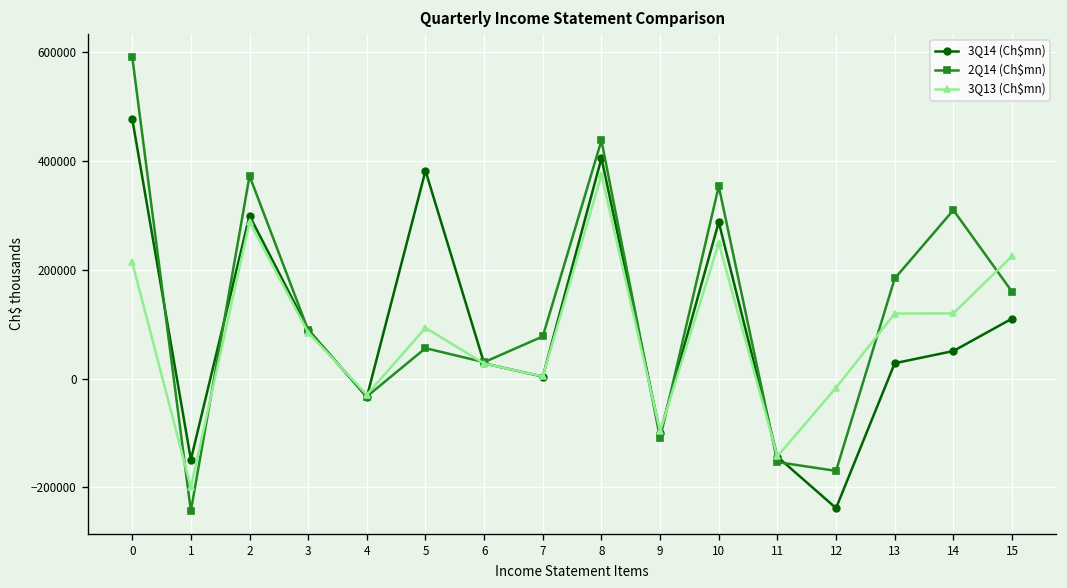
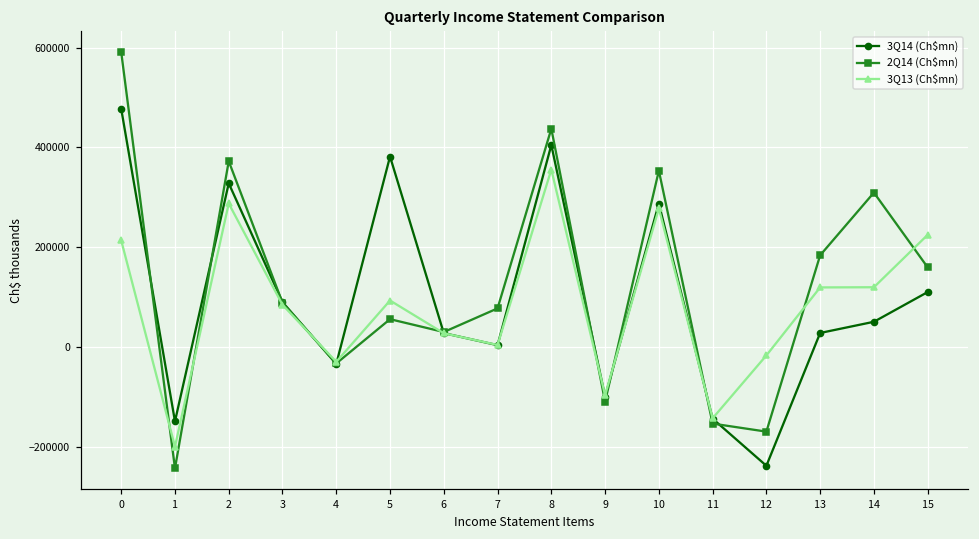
  {
    "3Q14 (Ch$mn)": {
      "0": 480000,
      "1": -150000,
-     "2": 300000,
+     "2": 330000,
      "5": 380000,
      "8": 400000,
      "10": 290000,
      "12": -240000,
      "13": 30000,
      "14": 50000,
      "15": 110000
    },
    "2Q14 (Ch$mn)": {
      "0": 590000,
      "1": -240000,
      "2": 370000,
      "5": 60000,
      "7": 80000,
      "8": 440000,
      "9": -110000,
      "10": 350000,
      "11": -150000,
      "12": -170000,
      "13": 180000,
      "14": 310000,
      "15": 160000
    },
    "3Q13 (Ch$mn)": {
      "0": 210000,
      "1": -200000,
      "2": 290000,
      "5": 90000,
-     "8": 370000,
-     "10": 250000,
+     "8": 360000,
+     "10": 280000,
      "12": -20000,
      "13": 120000,
      "14": 120000,
      "15": 220000
    }
  }
